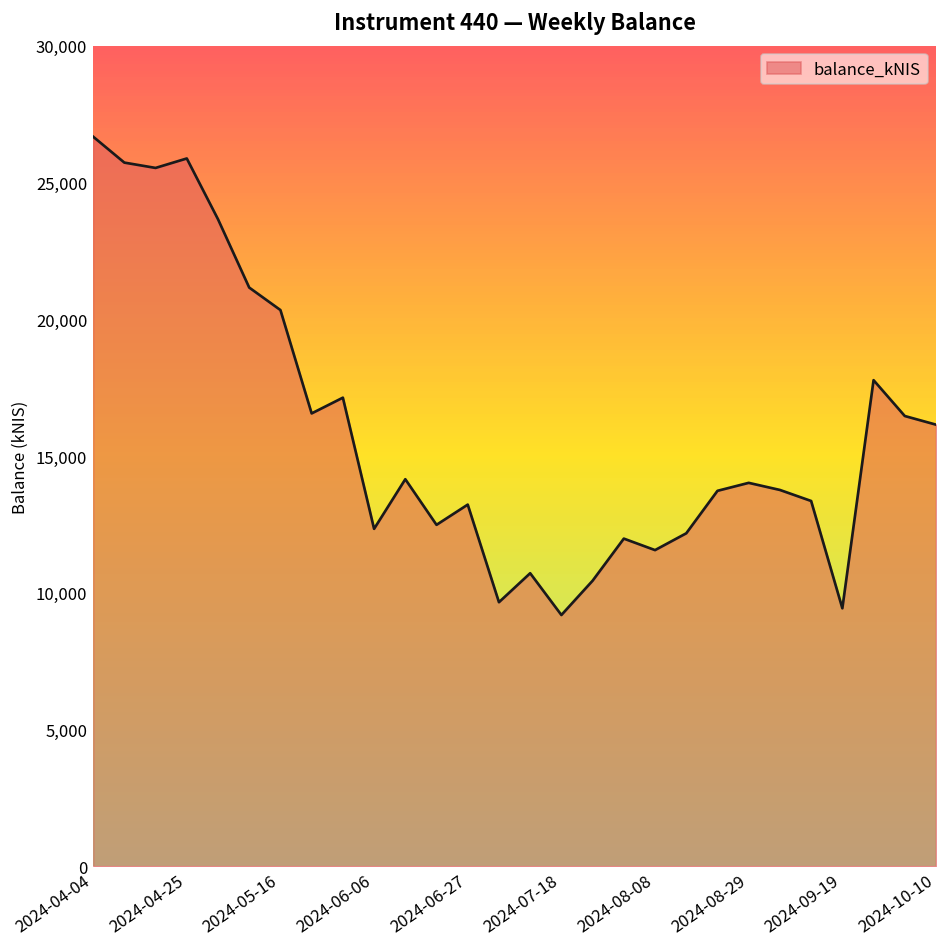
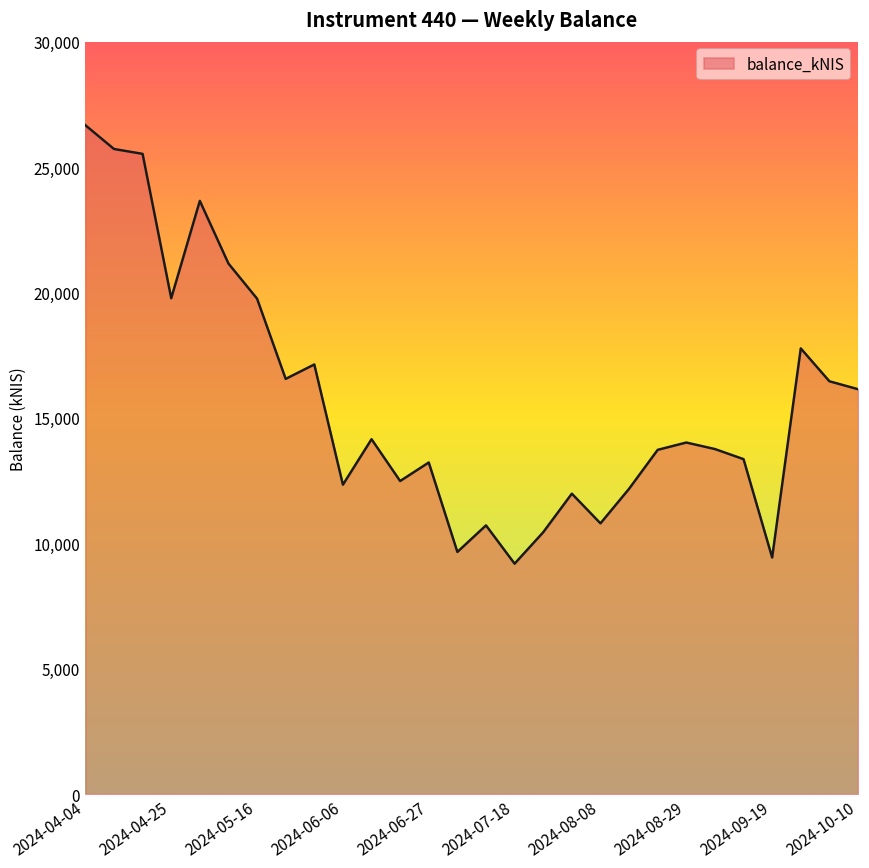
  {
    "2024-04-04": "26,700",
-   "2024-04-25": "25,900",
-   "2024-05-16": "20,300",
+   "2024-04-25": "19,800",
+   "2024-05-16": "19,800",
    "2024-06-06": "12,300",
    "2024-06-27": "13,200",
    "2024-07-18": "9,200",
-   "2024-08-08": "11,600",
+   "2024-08-08": "10,800",
    "2024-08-29": "14,000",
    "2024-09-19": "9,400",
    "2024-10-10": "16,100"
  }
